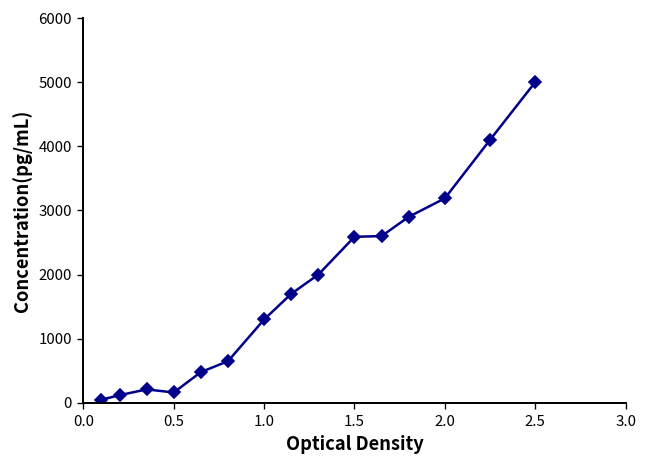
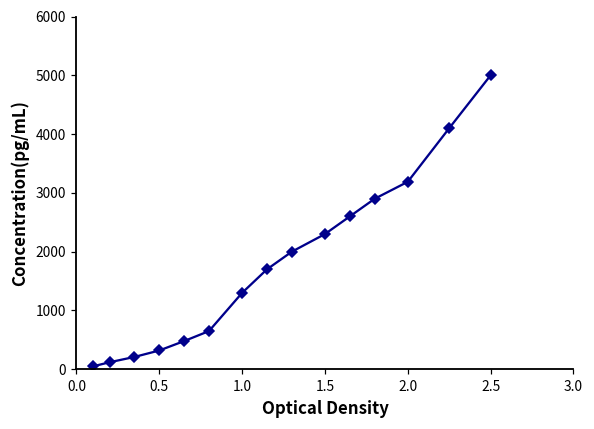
  {
-   "0.5": 200,
+   "0.5": 300,
    "1.0": 1300,
-   "1.5": 2600,
+   "1.5": 2300,
    "2.0": 3200,
    "2.5": 5000
  }
